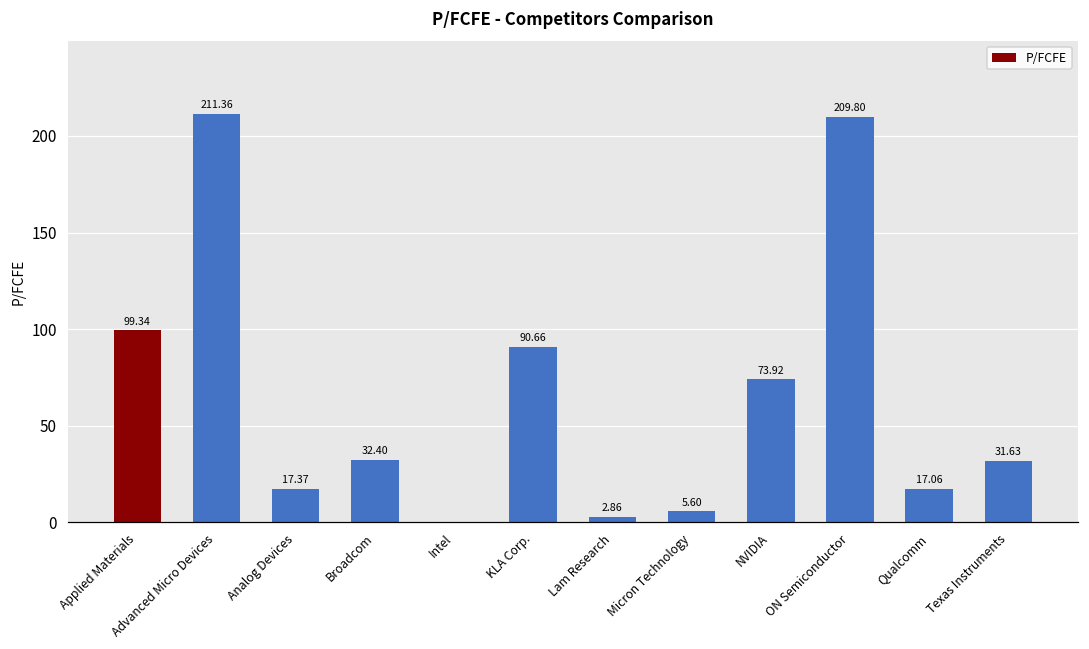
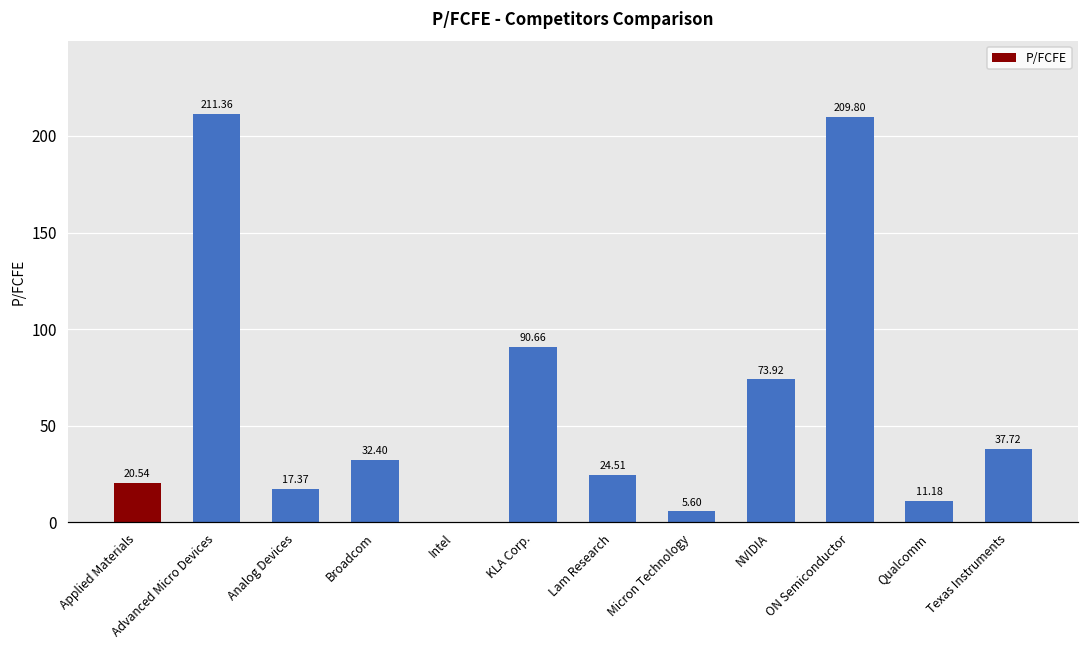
  {
-   "Applied Materials": 99.34,
+   "Applied Materials": 20.54,
    "Advanced Micro Devices": 211.36,
    "Analog Devices": 17.37,
    "Broadcom": 32.40,
    "KLA Corp.": 90.66,
-   "Lam Research": 2.86,
+   "Lam Research": 24.51,
    "Micron Technology": 5.60,
    "NVIDIA": 73.92,
    "ON Semiconductor": 209.80,
-   "Qualcomm": 17.06,
-   "Texas Instruments": 31.63
+   "Qualcomm": 11.18,
+   "Texas Instruments": 37.72
  }
